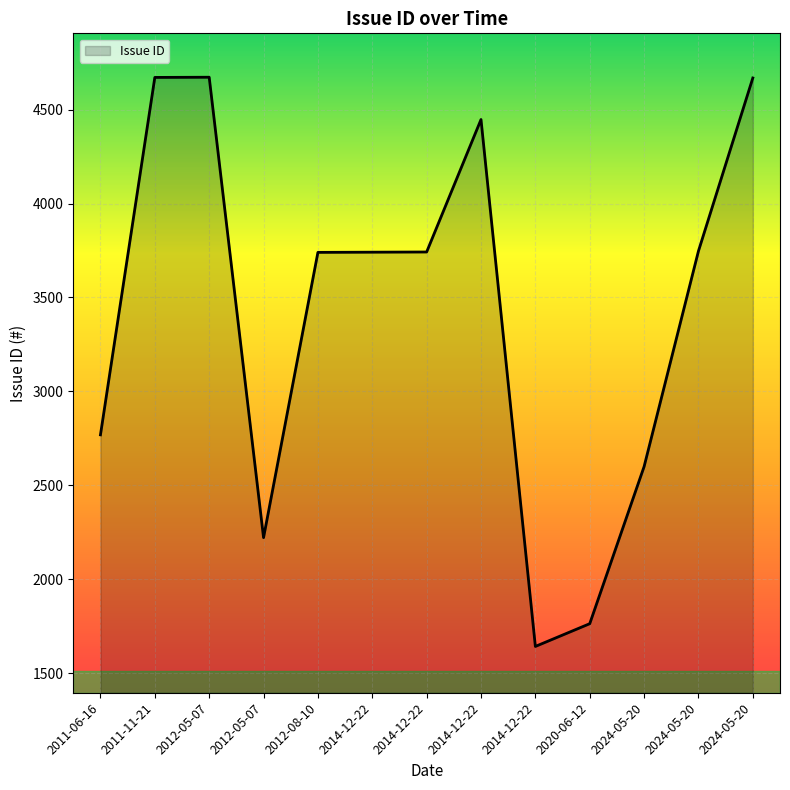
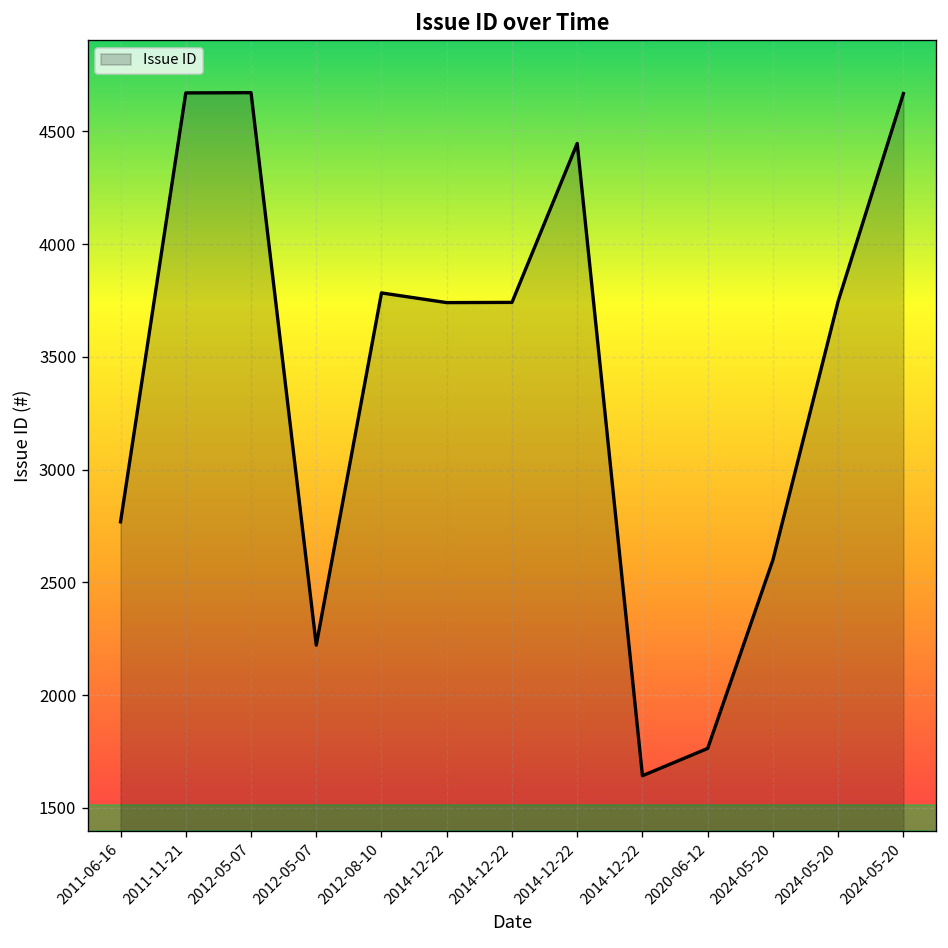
  {
    "2011-06-16": 2770,
    "2011-11-21": 4670,
-   "2012-08-10": 3740,
+   "2012-08-10": 3780,
    "2020-06-12": 1760
  }
